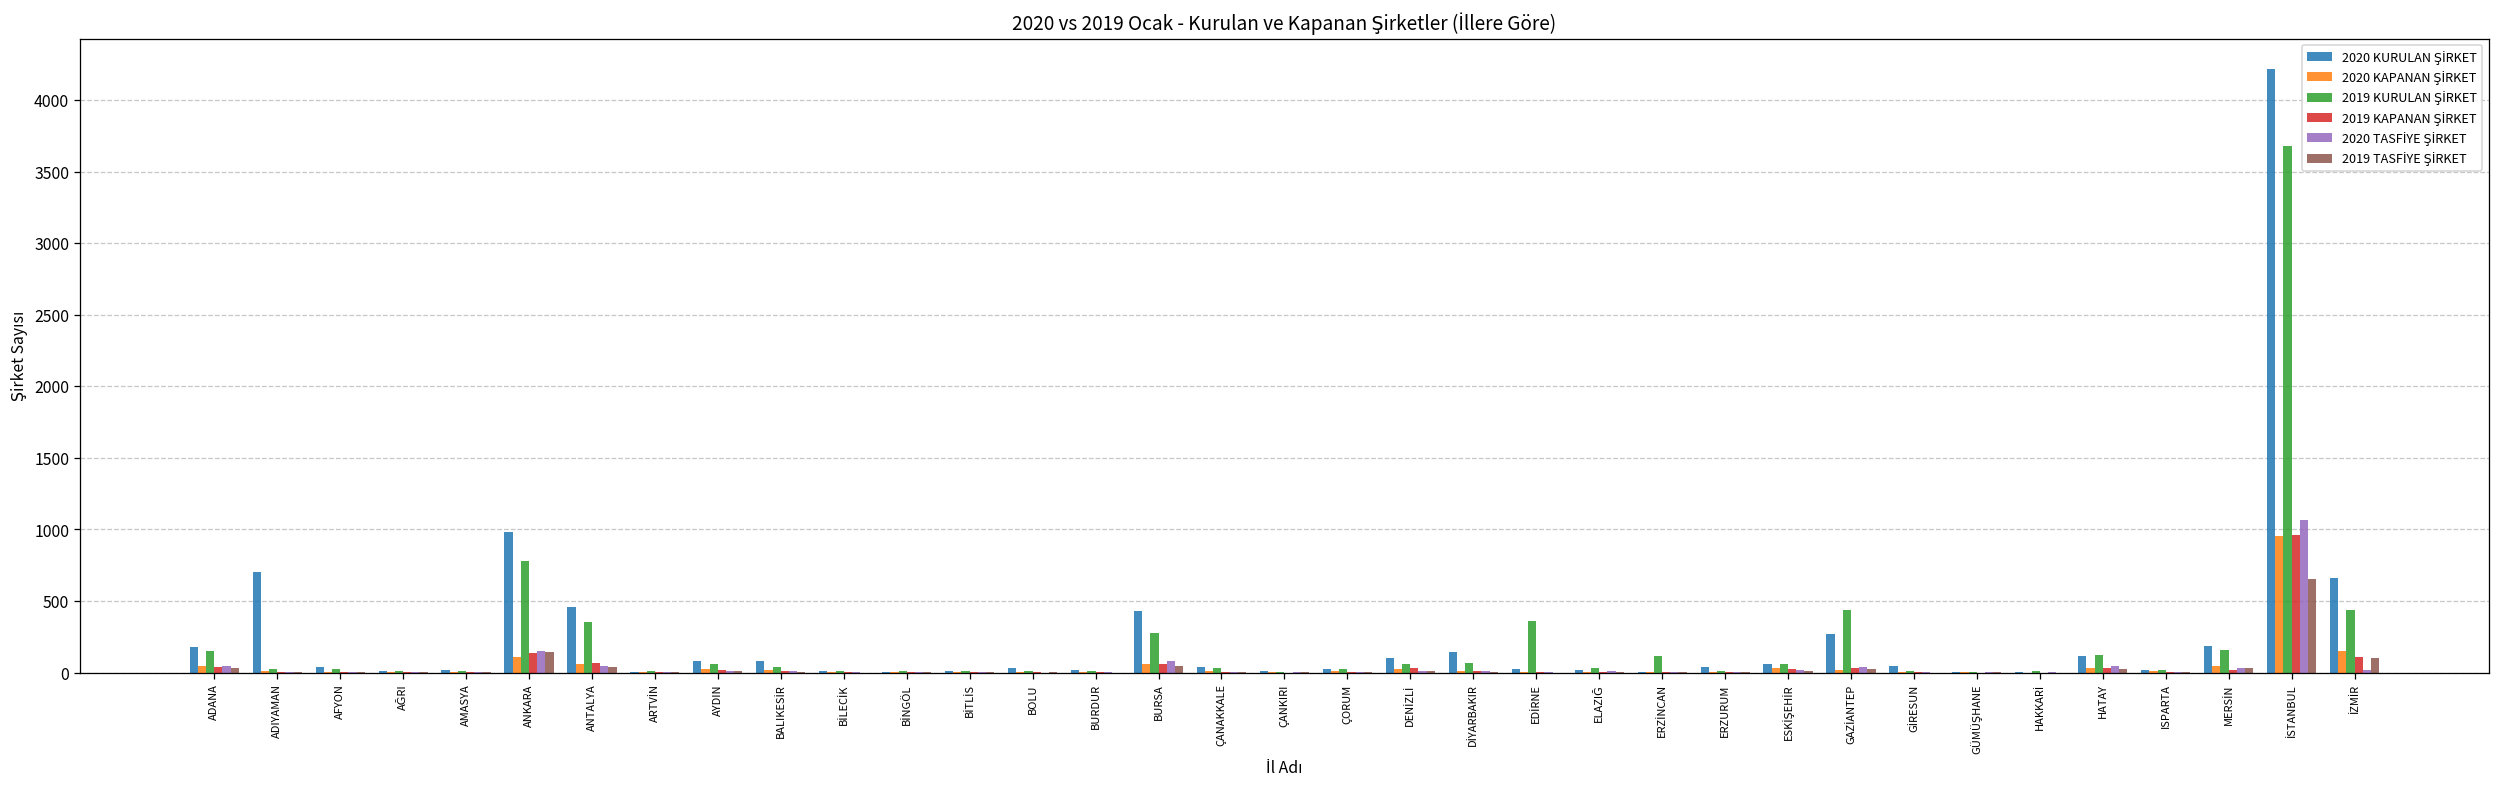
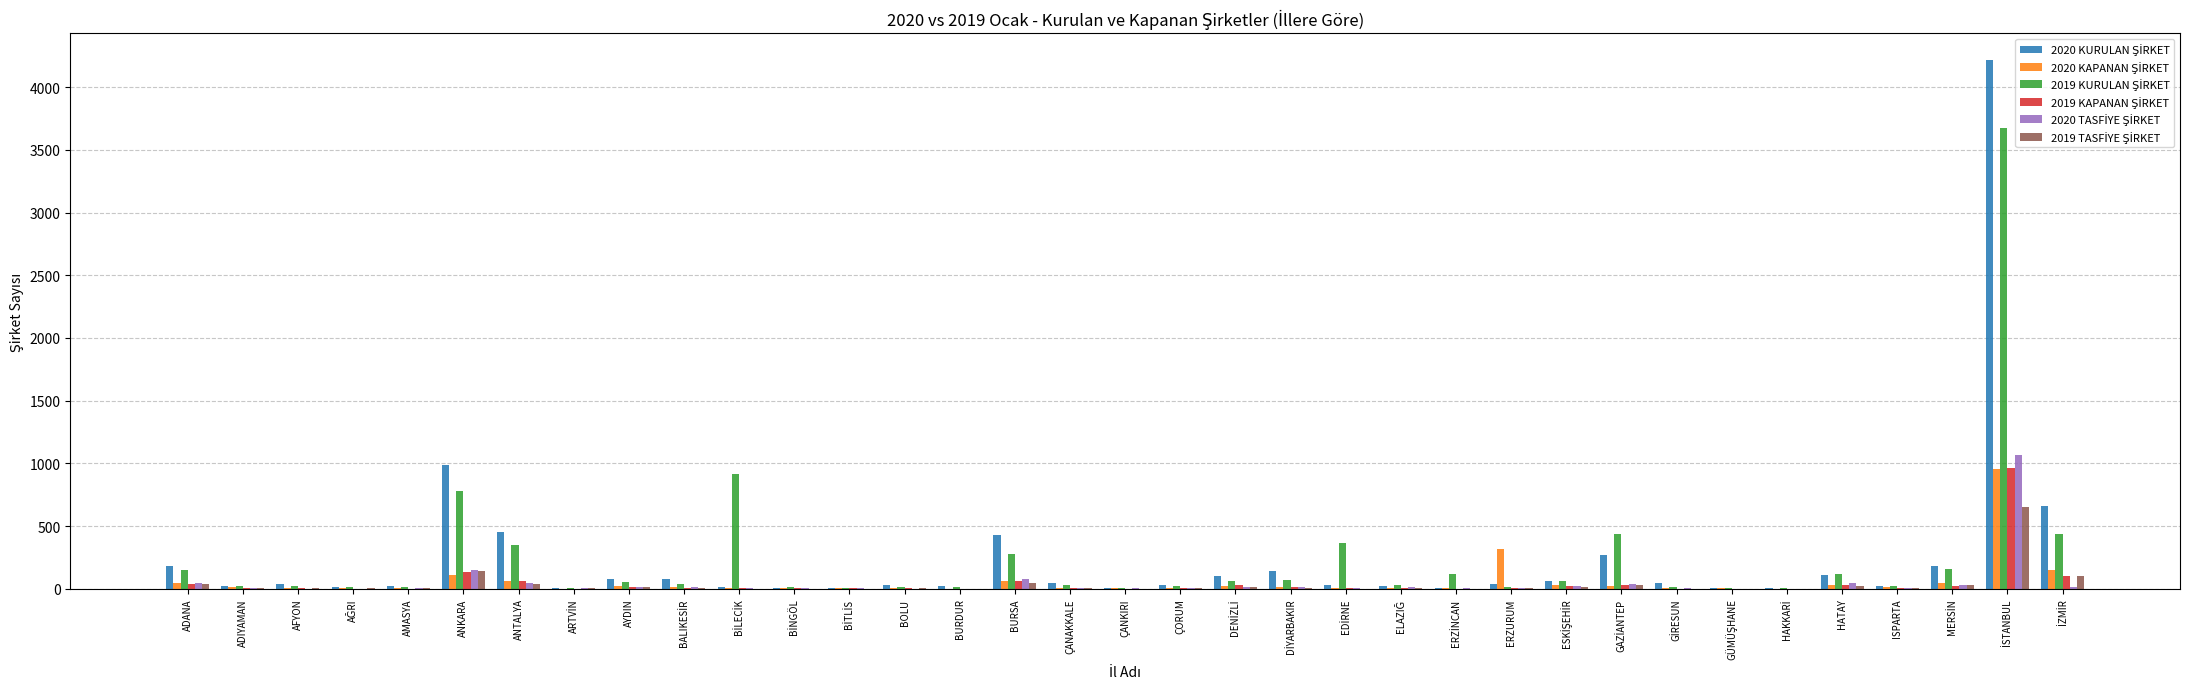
  {
    "2020 KURULAN ŞİRKET": {
      "ADANA": 180,
-     "ADIYAMAN": 700,
+     "ADIYAMAN": 20,
      "AFYON": 40,
      "AMASYA": 20,
      "ANKARA": 980,
      "ANTALYA": 460,
      "AYDIN": 80,
      "BALIKESİR": 80,
      "BOLU": 30,
      "BURSA": 430,
      "ÇANAKKALE": 40,
      "ÇORUM": 30,
      "DENİZLİ": 100,
      "DİYARBAKIR": 140,
      "EDİRNE": 30,
      "ELAZIĞ": 20,
      "ERZURUM": 40,
      "ESKİŞEHİR": 60,
      "GAZİANTEP": 270,
      "GİRESUN": 50,
      "HATAY": 110,
      "MERSİN": 190,
      "İSTANBUL": 4220,
      "İZMİR": 660
    },
    "2020 KAPANAN ŞİRKET": {
      "ADANA": 50,
      "ANKARA": 110,
      "ANTALYA": 60,
      "AYDIN": 20,
      "BURSA": 60,
      "DENİZLİ": 20,
-     "ERZURUM": 10,
+     "ERZURUM": 320,
      "ESKİŞEHİR": 30,
      "HAKKARİ": 0,
      "HATAY": 30,
      "MERSİN": 40,
      "İSTANBUL": 950,
      "İZMİR": 150
    },
    "2019 KURULAN ŞİRKET": {
      "ADANA": 150,
      "ADIYAMAN": 20,
      "AFYON": 30,
      "ANKARA": 780,
      "ANTALYA": 350,
      "AYDIN": 60,
      "BALIKESİR": 40,
-     "BİLECİK": 10,
+     "BİLECİK": 910,
      "BURSA": 280,
      "ÇANAKKALE": 30,
      "ÇORUM": 30,
      "DENİZLİ": 60,
      "DİYARBAKIR": 70,
      "EDİRNE": 360,
      "ELAZIĞ": 30,
      "ERZİNCAN": 120,
      "ESKİŞEHİR": 60,
      "GAZİANTEP": 440,
      "HATAY": 120,
      "ISPARTA": 20,
      "MERSİN": 160,
      "İSTANBUL": 3680,
      "İZMİR": 440
    },
    "2019 KAPANAN ŞİRKET": {
      "ADANA": 40,
      "ANKARA": 140,
      "ANTALYA": 60,
      "BURSA": 60,
      "ÇANKIRI": 0,
      "DENİZLİ": 30,
      "ESKİŞEHİR": 20,
      "GAZİANTEP": 30,
      "GÜMÜŞHANE": 0,
      "HAKKARİ": 0,
      "HATAY": 30,
      "MERSİN": 20,
      "İSTANBUL": 960,
      "İZMİR": 110
    },
    "2020 TASFİYE ŞİRKET": {
      "ADANA": 40,
      "ANKARA": 150,
      "ANTALYA": 50,
      "BOLU": 0,
      "BURSA": 80,
      "ESKİŞEHİR": 20,
      "GAZİANTEP": 40,
      "HATAY": 40,
      "MERSİN": 30,
      "İSTANBUL": 1070
    },
    "2019 TASFİYE ŞİRKET": {
      "ADANA": 40,
      "ANKARA": 150,
      "ANTALYA": 40,
      "BİLECİK": 0,
      "BURDUR": 0,
      "BURSA": 50,
      "EDİRNE": 0,
      "GAZİANTEP": 30,
      "GİRESUN": 0,
      "HAKKARİ": 0,
      "HATAY": 30,
      "MERSİN": 30,
      "İSTANBUL": 650,
      "İZMİR": 100
    }
  }
